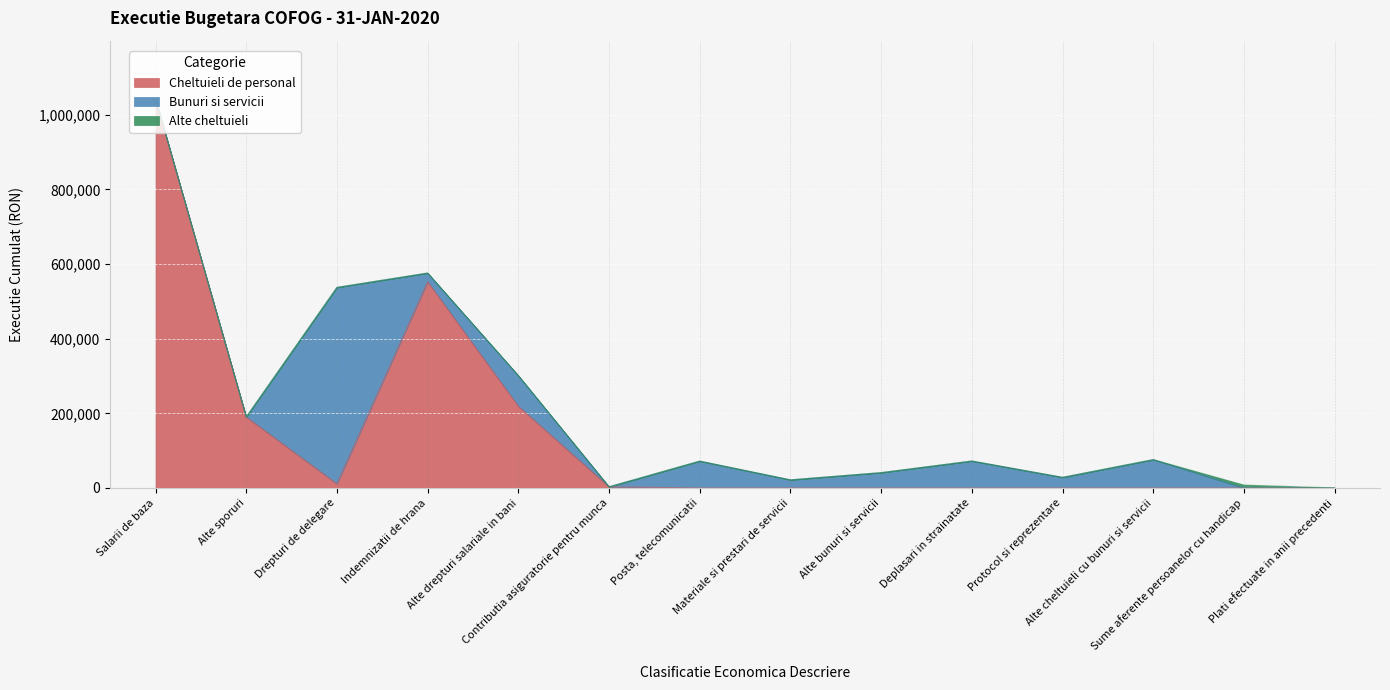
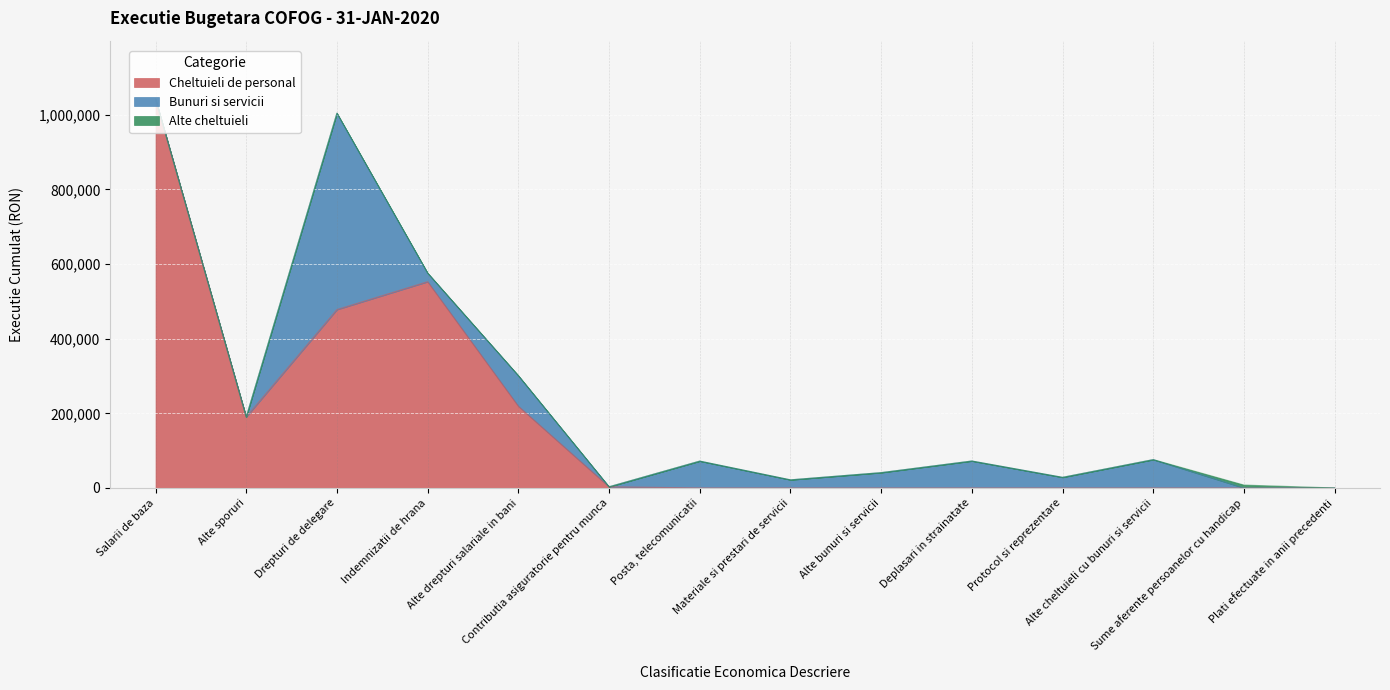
  {
    "Cheltuieli de personal": {
-     "Drepturi de delegare": "10,000",
+     "Drepturi de delegare": "480,000",
      "Indemnizatii de hrana": "550,000",
      "Alte drepturi salariale in bani": "220,000",
      "Posta, telecomunicatii": "0",
      "Materiale si prestari de servicii": "0",
      "Alte bunuri si servicii": "0",
      "Deplasari in strainatate": "0",
      "Protocol si reprezentare": "0",
      "Alte cheltuieli cu bunuri si servicii": "0"
    },
    "Alte cheltuieli": {
      "Sume aferente persoanelor cu handicap": "10,000"
    }
  }
